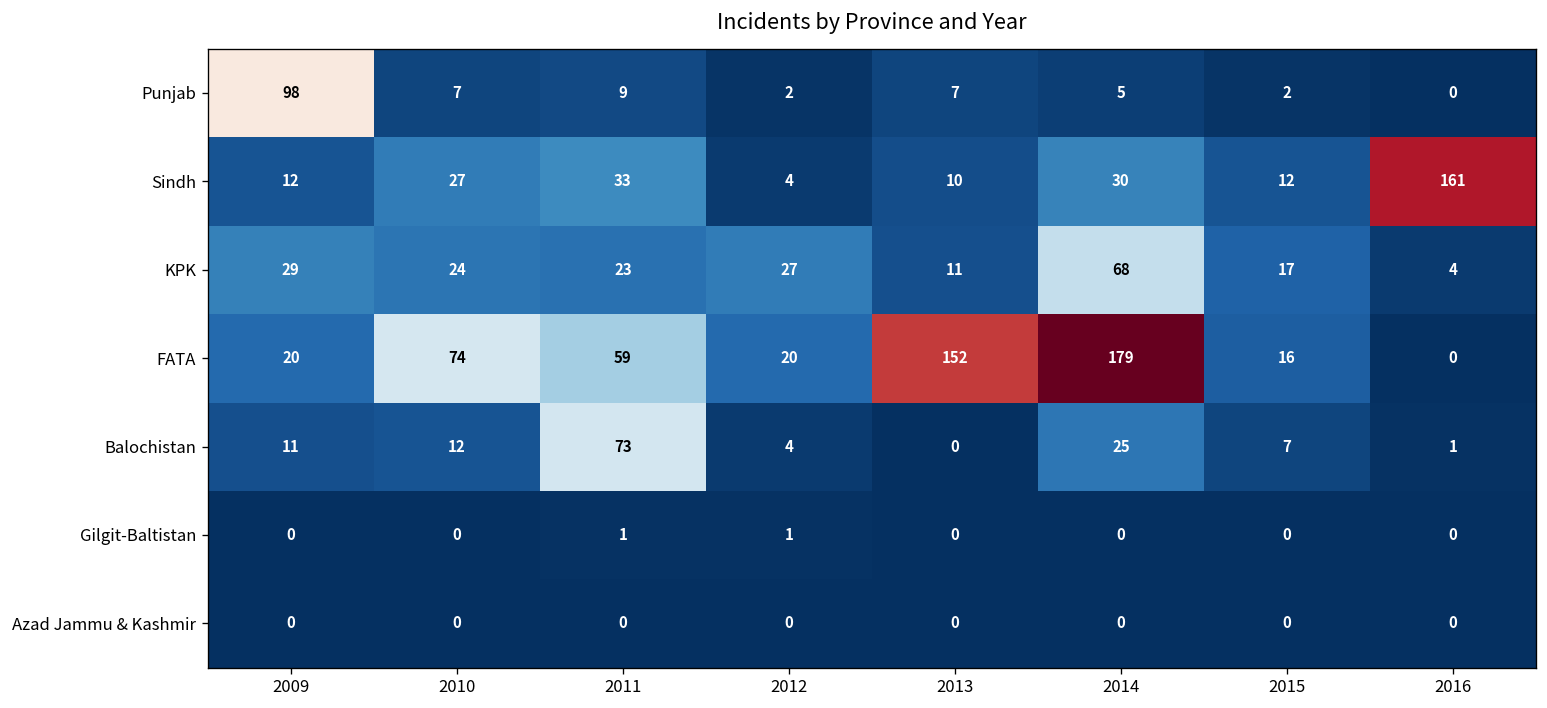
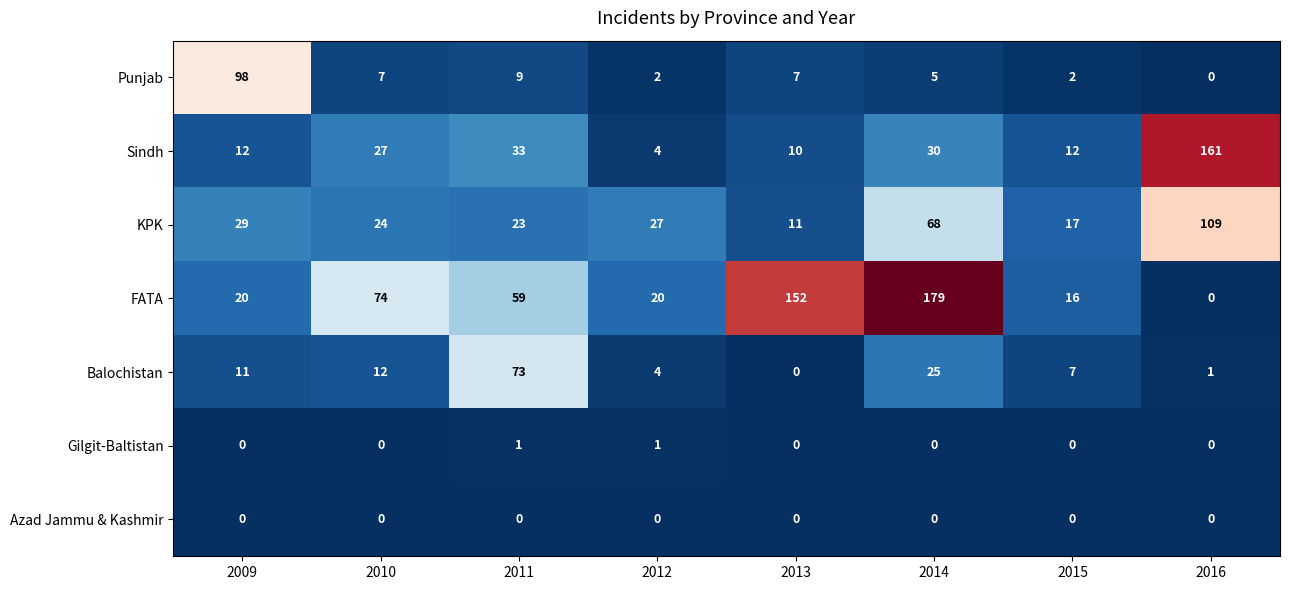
  {
    "Punjab": {
      "2009": 98,
      "2010": 7,
      "2011": 9,
      "2012": 2,
      "2013": 7,
      "2014": 5,
      "2015": 2,
      "2016": 0
    },
    "Sindh": {
      "2009": 12,
      "2010": 27,
      "2011": 33,
      "2012": 4,
      "2013": 10,
      "2014": 30,
      "2015": 12,
      "2016": 161
    },
    "KPK": {
      "2009": 29,
      "2010": 24,
      "2011": 23,
      "2012": 27,
      "2013": 11,
      "2014": 68,
      "2015": 17,
-     "2016": 4
+     "2016": 109
    },
    "FATA": {
      "2009": 20,
      "2010": 74,
      "2011": 59,
      "2012": 20,
      "2013": 152,
      "2014": 179,
      "2015": 16,
      "2016": 0
    },
    "Balochistan": {
      "2009": 11,
      "2010": 12,
      "2011": 73,
      "2012": 4,
      "2013": 0,
      "2014": 25,
      "2015": 7,
      "2016": 1
    },
    "Gilgit-Baltistan": {
      "2009": 0,
      "2010": 0,
      "2011": 1,
      "2012": 1,
      "2013": 0,
      "2014": 0,
      "2015": 0,
      "2016": 0
    },
    "Azad Jammu & Kashmir": {
      "2009": 0,
      "2010": 0,
      "2011": 0,
      "2012": 0,
      "2013": 0,
      "2014": 0,
      "2015": 0,
      "2016": 0
    }
  }
